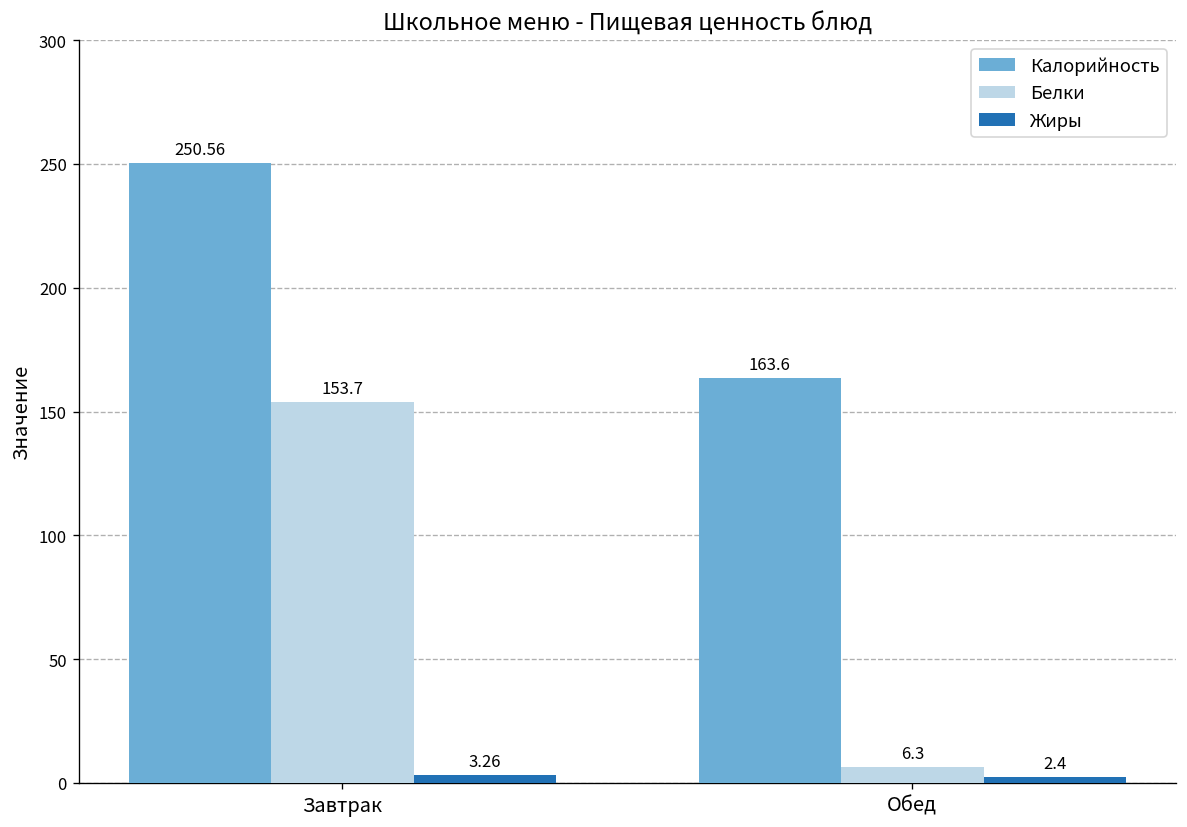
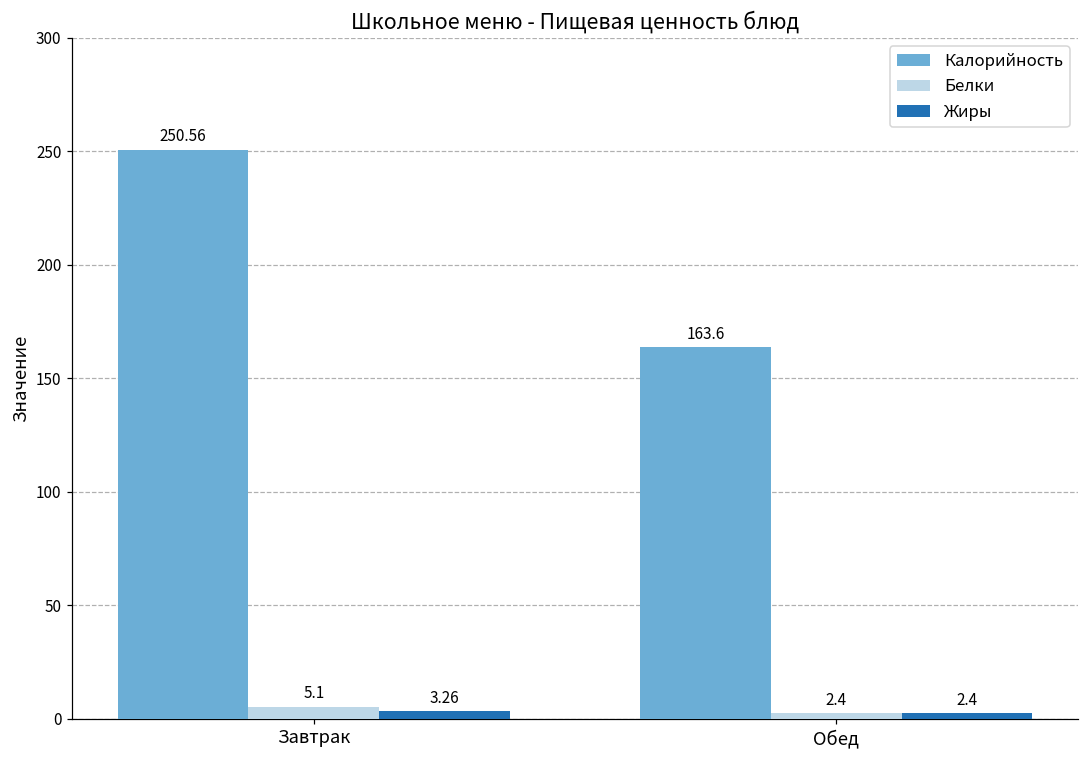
  {
    "Калорийность": {
      "Завтрак": 250.56,
      "Обед": 163.6
    },
    "Белки": {
-     "Завтрак": 153.7,
-     "Обед": 6.3
+     "Завтрак": 5.1,
+     "Обед": 2.4
    },
    "Жиры": {
      "Завтрак": 3.26,
      "Обед": 2.4
    }
  }
